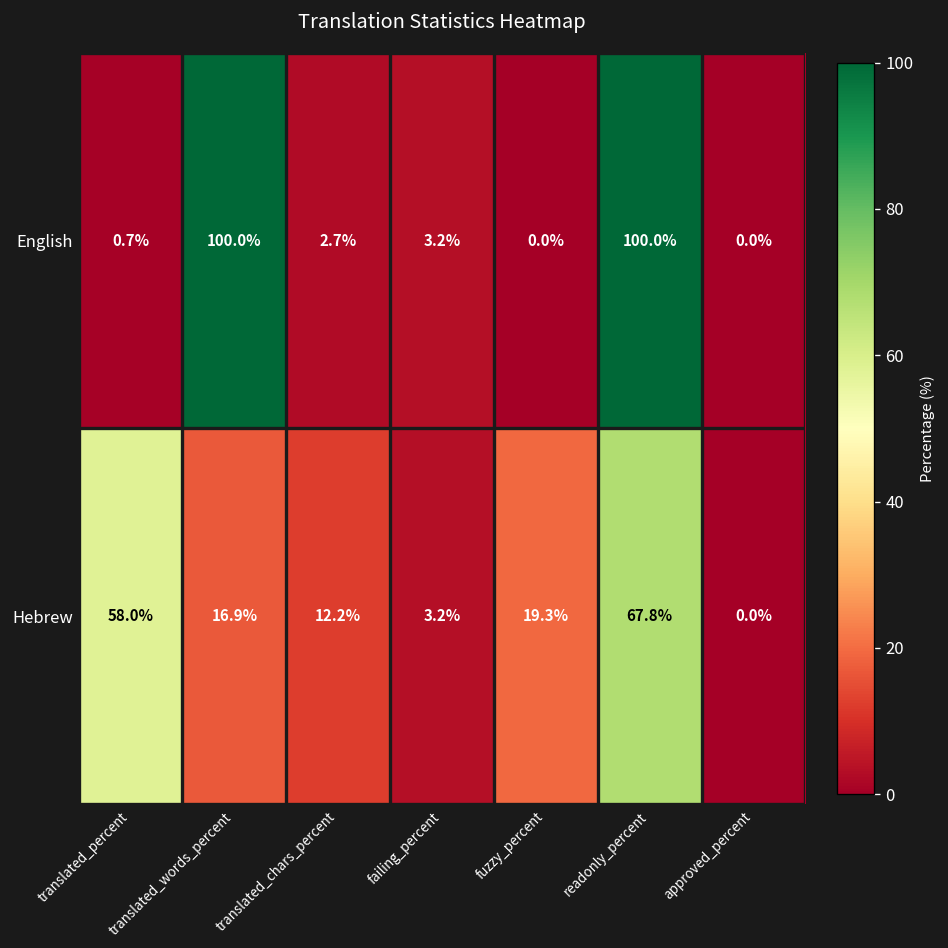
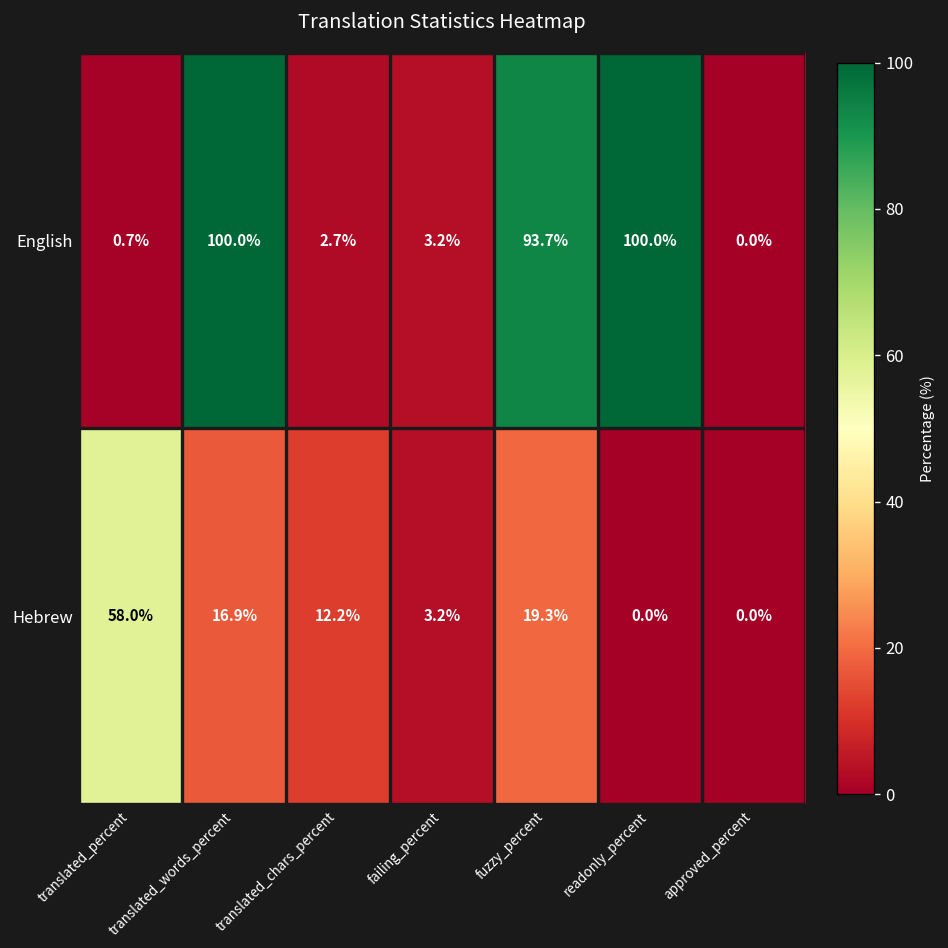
  {
    "English": {
      "translated_percent": "0.7%",
      "translated_words_percent": "100.0%",
      "translated_chars_percent": "2.7%",
      "failing_percent": "3.2%",
-     "fuzzy_percent": "0.0%",
+     "fuzzy_percent": "93.7%",
      "readonly_percent": "100.0%",
      "approved_percent": "0.0%"
    },
    "Hebrew": {
      "translated_percent": "58.0%",
      "translated_words_percent": "16.9%",
      "translated_chars_percent": "12.2%",
      "failing_percent": "3.2%",
      "fuzzy_percent": "19.3%",
-     "readonly_percent": "67.8%",
+     "readonly_percent": "0.0%",
      "approved_percent": "0.0%"
    }
  }
